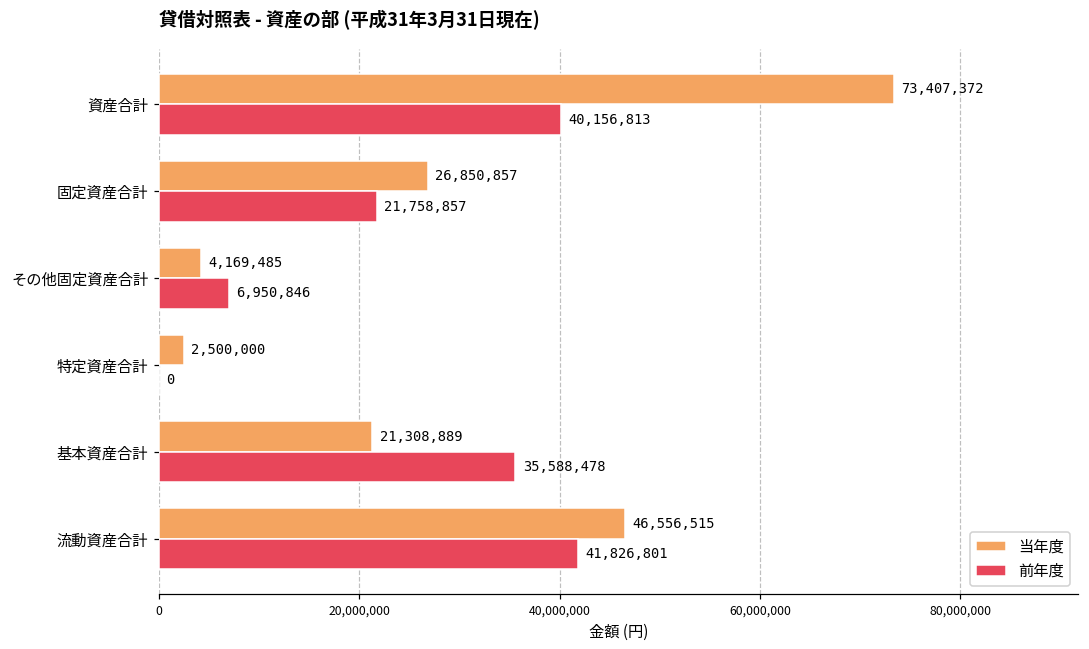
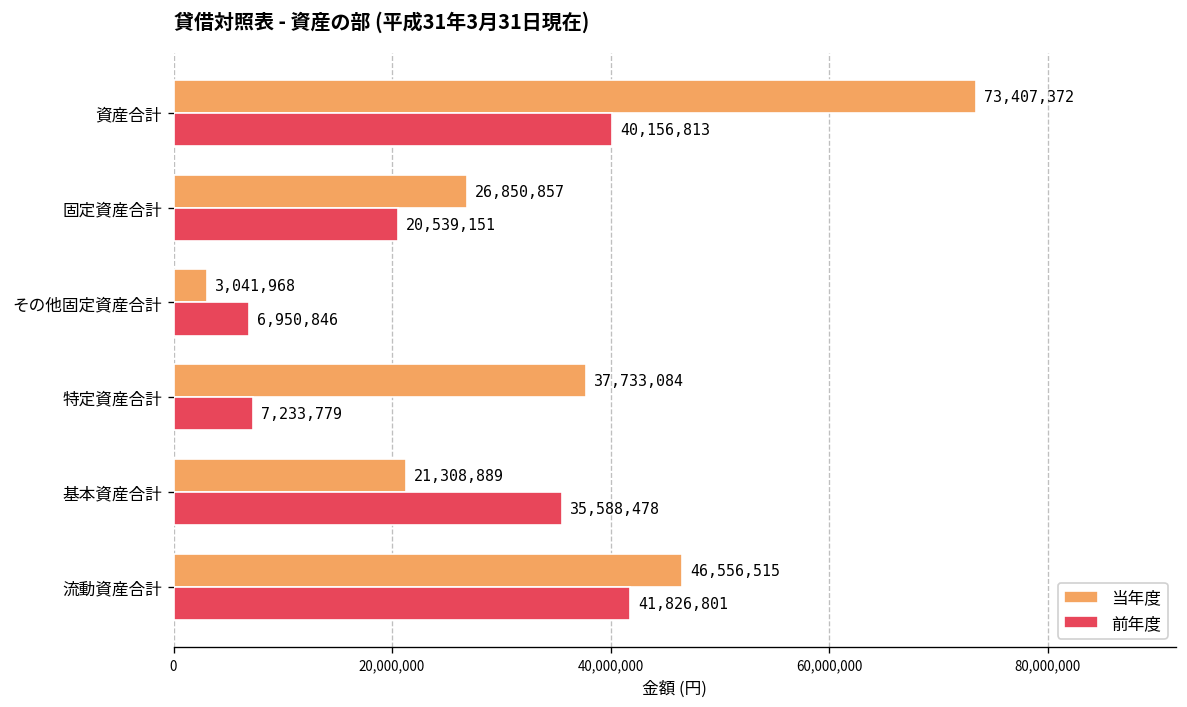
  {
    "当年度": {
      "資産合計": "73,407,372",
      "固定資産合計": "26,850,857",
-     "その他固定資産合計": "4,169,485",
-     "特定資産合計": "2,500,000",
+     "その他固定資産合計": "3,041,968",
+     "特定資産合計": "37,733,084",
      "基本資産合計": "21,308,889",
      "流動資産合計": "46,556,515"
    },
    "前年度": {
      "資産合計": "40,156,813",
-     "固定資産合計": "21,758,857",
+     "固定資産合計": "20,539,151",
      "その他固定資産合計": "6,950,846",
-     "特定資産合計": "0",
+     "特定資産合計": "7,233,779",
      "基本資産合計": "35,588,478",
      "流動資産合計": "41,826,801"
    }
  }
